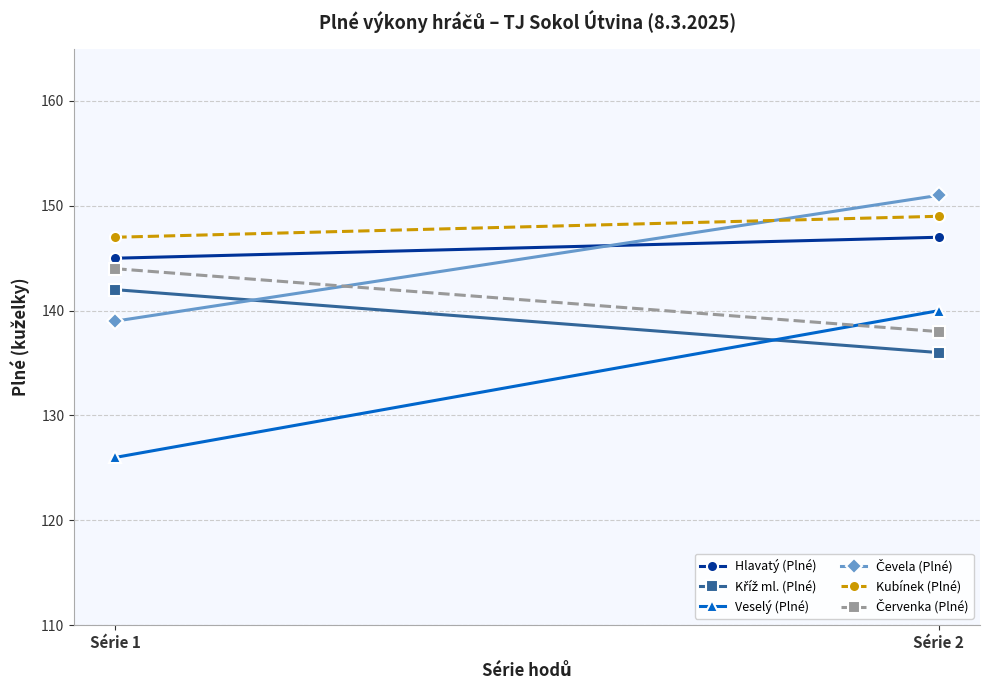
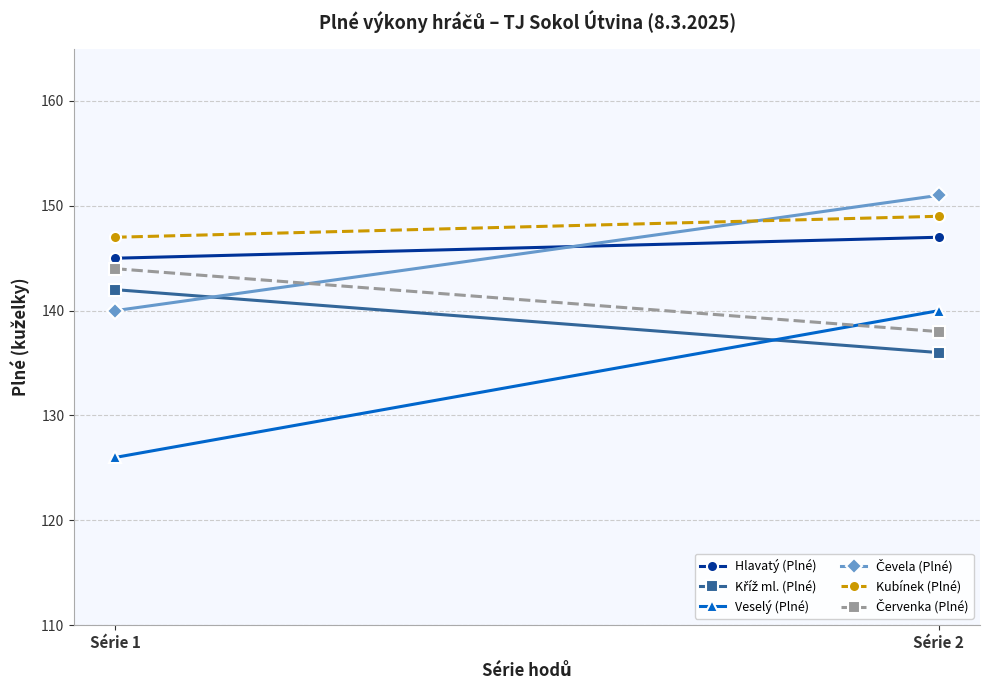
  {
    "Hlavatý (Plné)": {
      "Série 1": 145,
      "Série 2": 147
    },
    "Kříž ml. (Plné)": {
      "Série 1": 142,
      "Série 2": 136
    },
    "Veselý (Plné)": {
      "Série 1": 126,
      "Série 2": 140
    },
    "Čevela (Plné)": {
-     "Série 1": 139,
+     "Série 1": 140,
      "Série 2": 151
    },
    "Kubínek (Plné)": {
      "Série 1": 147,
      "Série 2": 149
    },
    "Červenka (Plné)": {
      "Série 1": 144,
      "Série 2": 138
    }
  }
